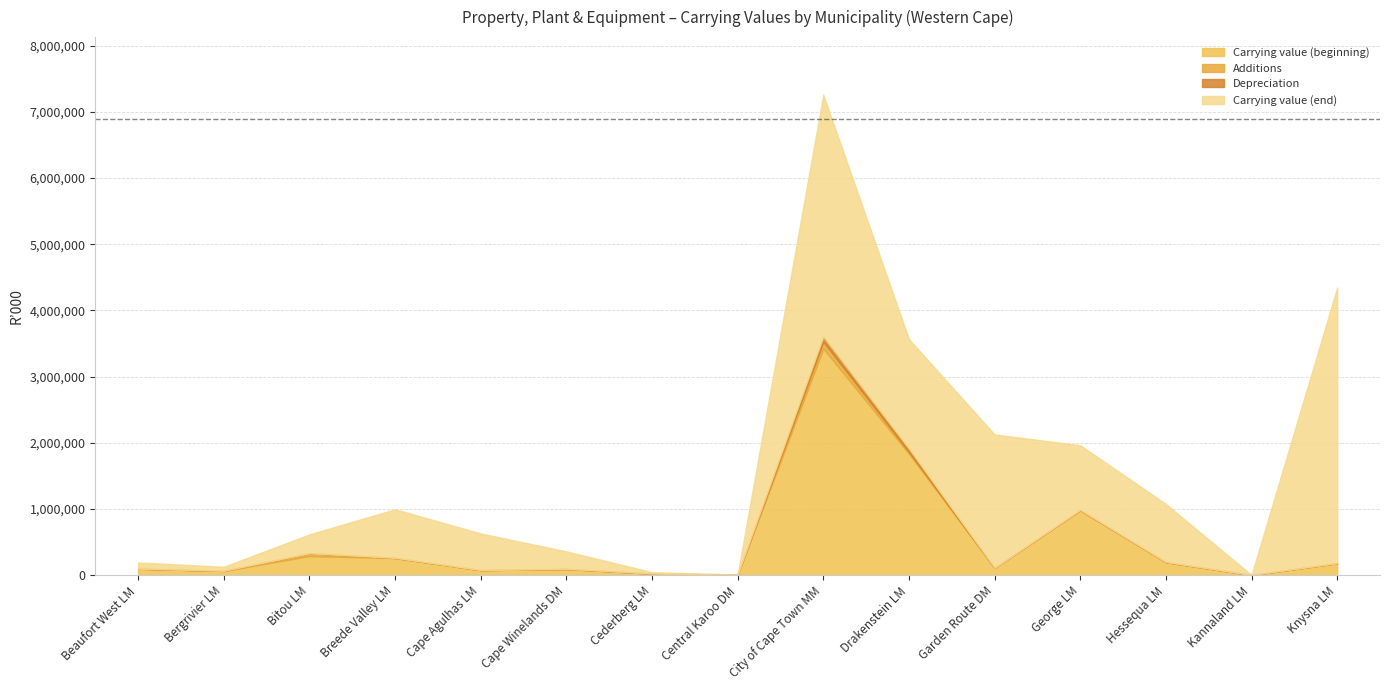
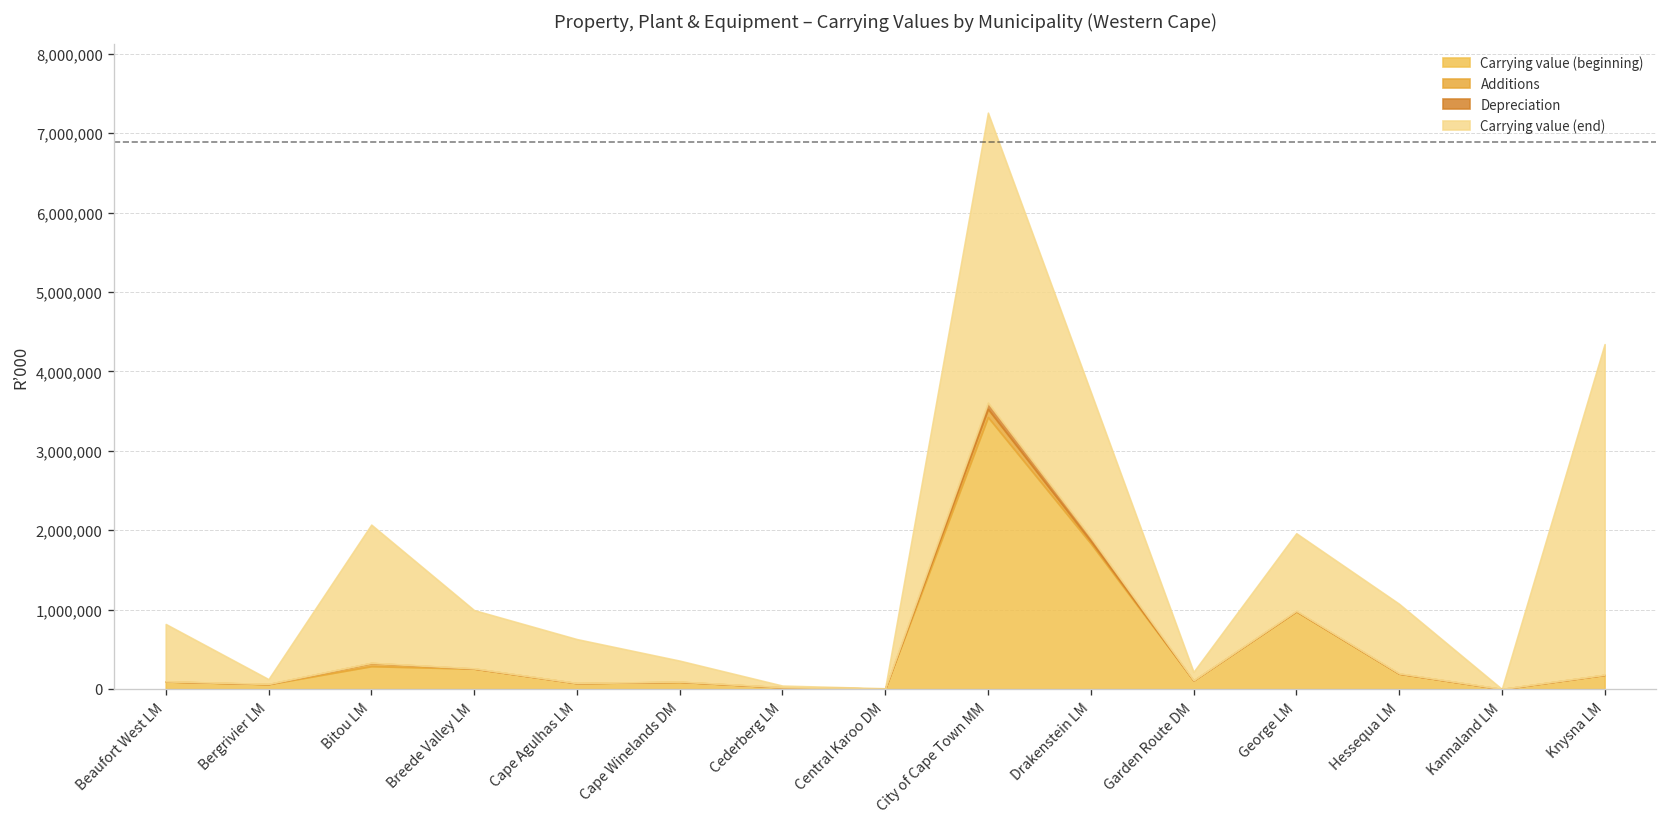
  {
    "Carrying value (end)": {
-     "Beaufort West LM": "100,000",
+     "Beaufort West LM": "700,000",
      "Bergrivier LM": "100,000",
-     "Bitou LM": "300,000",
+     "Bitou LM": "1,700,000",
      "Breede Valley LM": "700,000",
      "Cape Agulhas LM": "600,000",
      "Cape Winelands DM": "300,000",
      "City of Cape Town MM": "3,700,000",
-     "Drakenstein LM": "1,700,000",
-     "Garden Route DM": "2,000,000",
+     "Drakenstein LM": "1,800,000",
+     "Garden Route DM": "100,000",
      "George LM": "1,000,000",
      "Hessequa LM": "900,000",
      "Knysna LM": "4,200,000"
    }
  }
